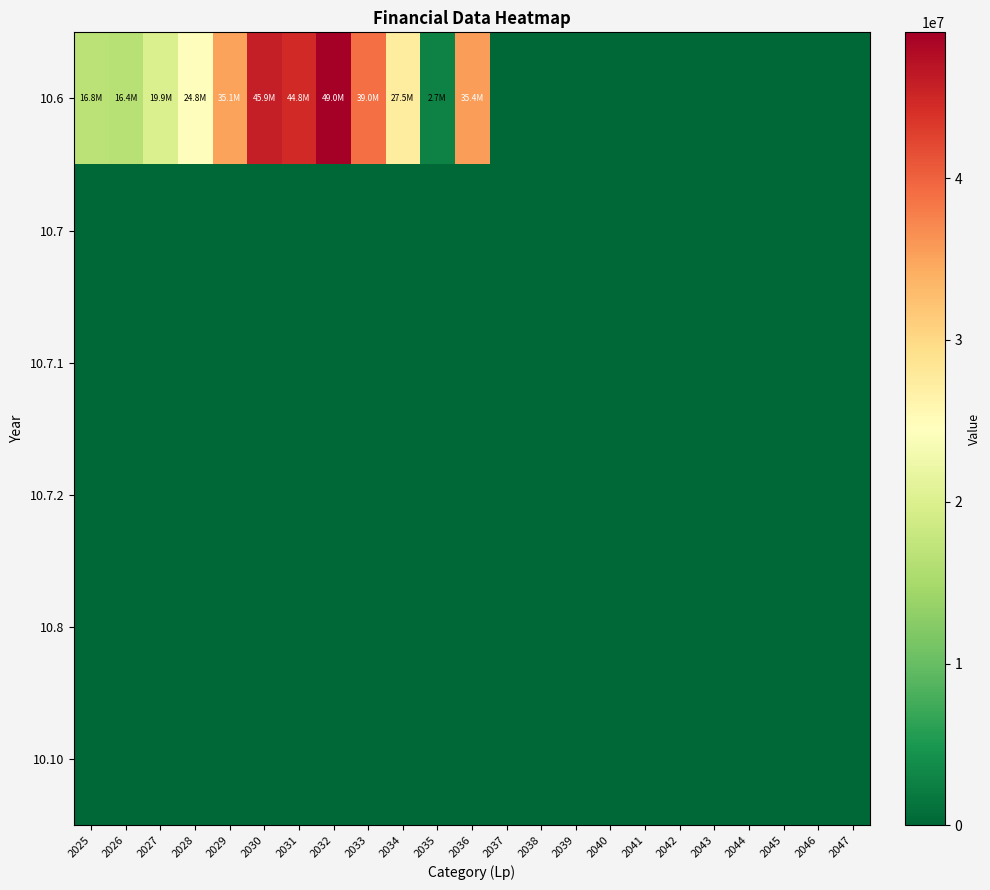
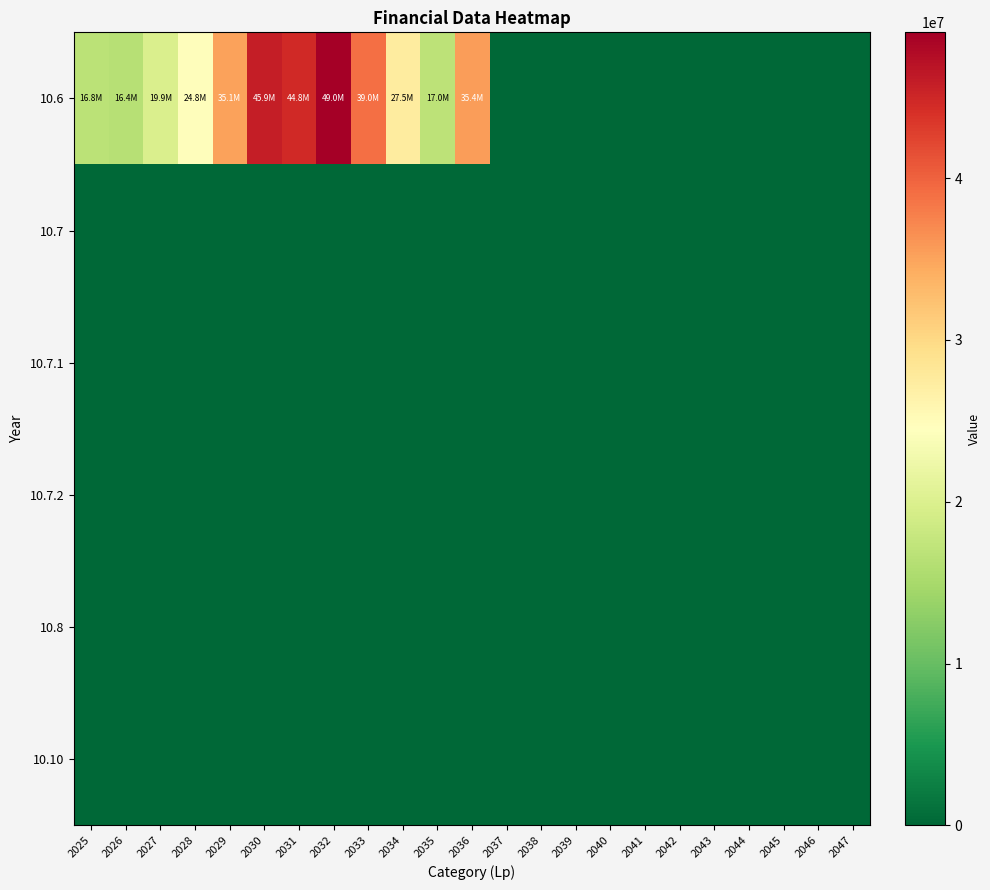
  {
    "10.6": {
      "2025": "16.8M",
      "2026": "16.4M",
      "2027": "19.9M",
      "2028": "24.8M",
      "2029": "35.1M",
      "2030": "45.9M",
      "2031": "44.8M",
      "2032": "49.0M",
      "2033": "39.0M",
      "2034": "27.5M",
-     "2035": "2.7M",
+     "2035": "17.0M",
      "2036": "35.4M"
    }
  }
